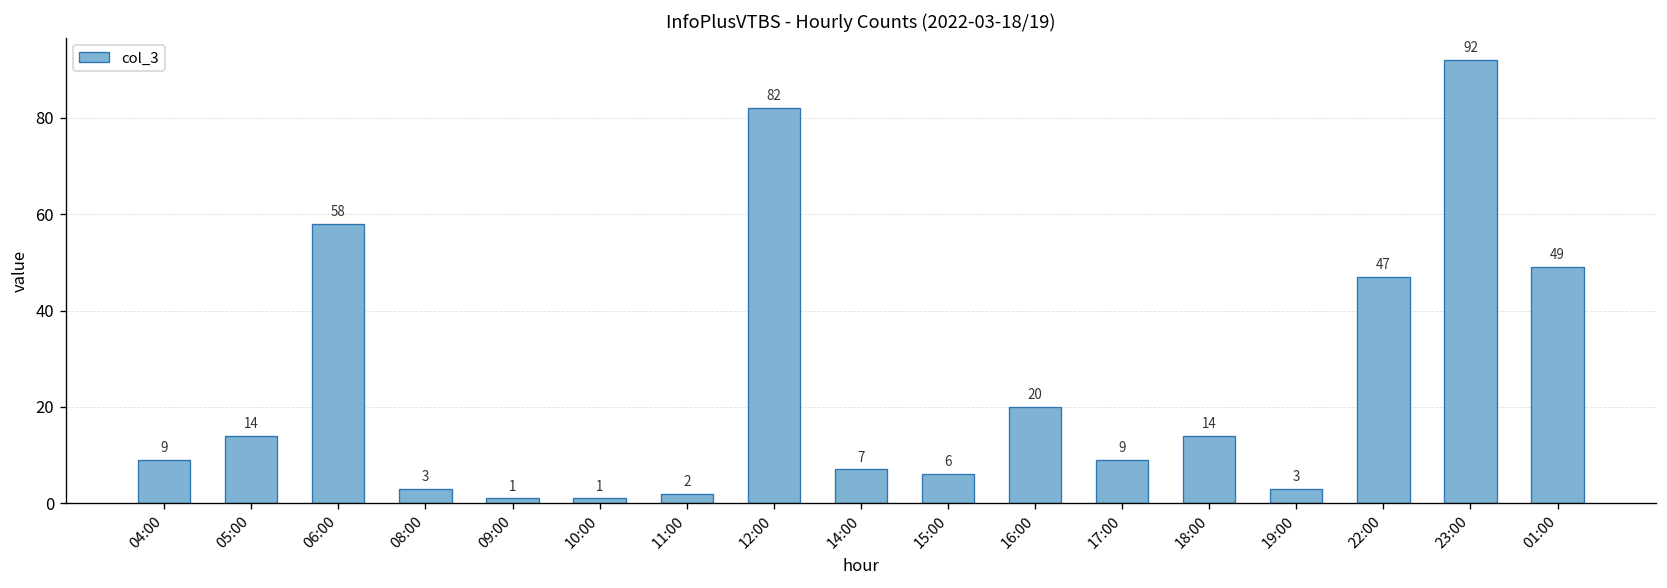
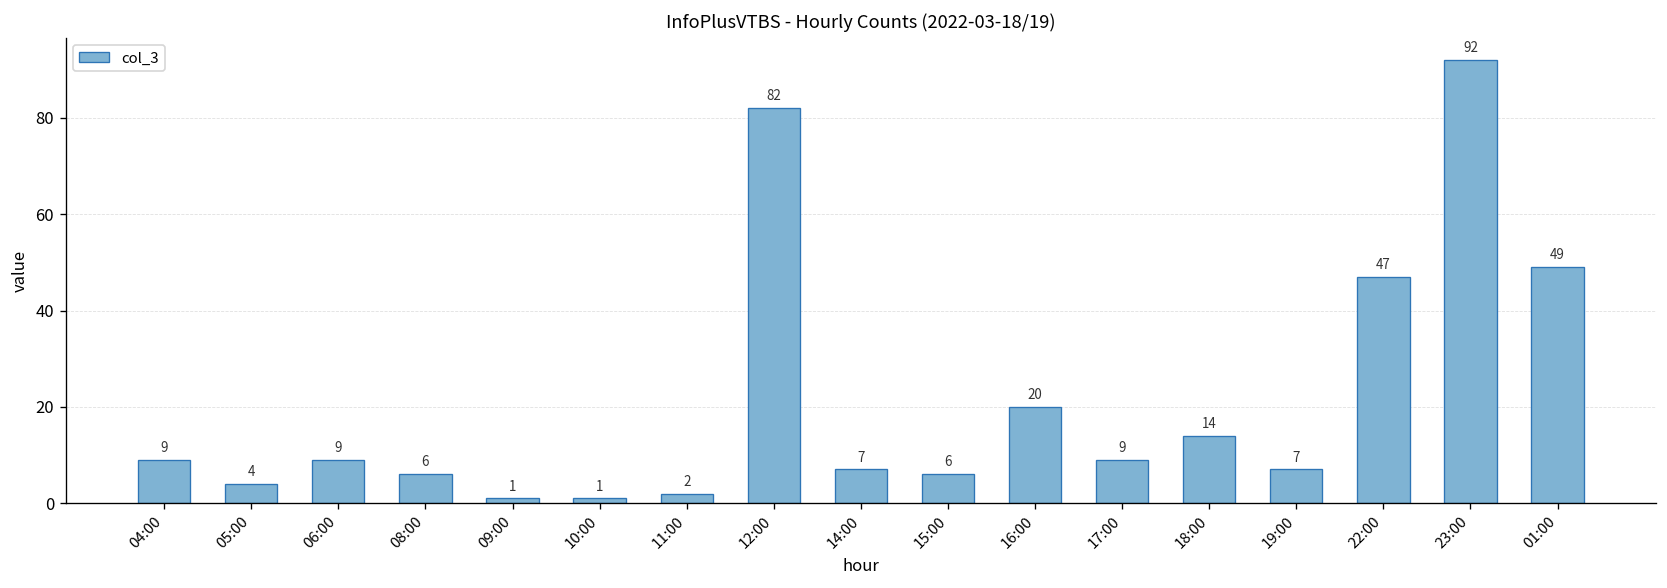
  {
    "04:00": 9,
-   "05:00": 14,
-   "06:00": 58,
-   "08:00": 3,
+   "05:00": 4,
+   "06:00": 9,
+   "08:00": 6,
    "09:00": 1,
    "10:00": 1,
    "11:00": 2,
    "12:00": 82,
    "14:00": 7,
    "15:00": 6,
    "16:00": 20,
    "17:00": 9,
    "18:00": 14,
-   "19:00": 3,
+   "19:00": 7,
    "22:00": 47,
    "23:00": 92,
    "01:00": 49
  }
